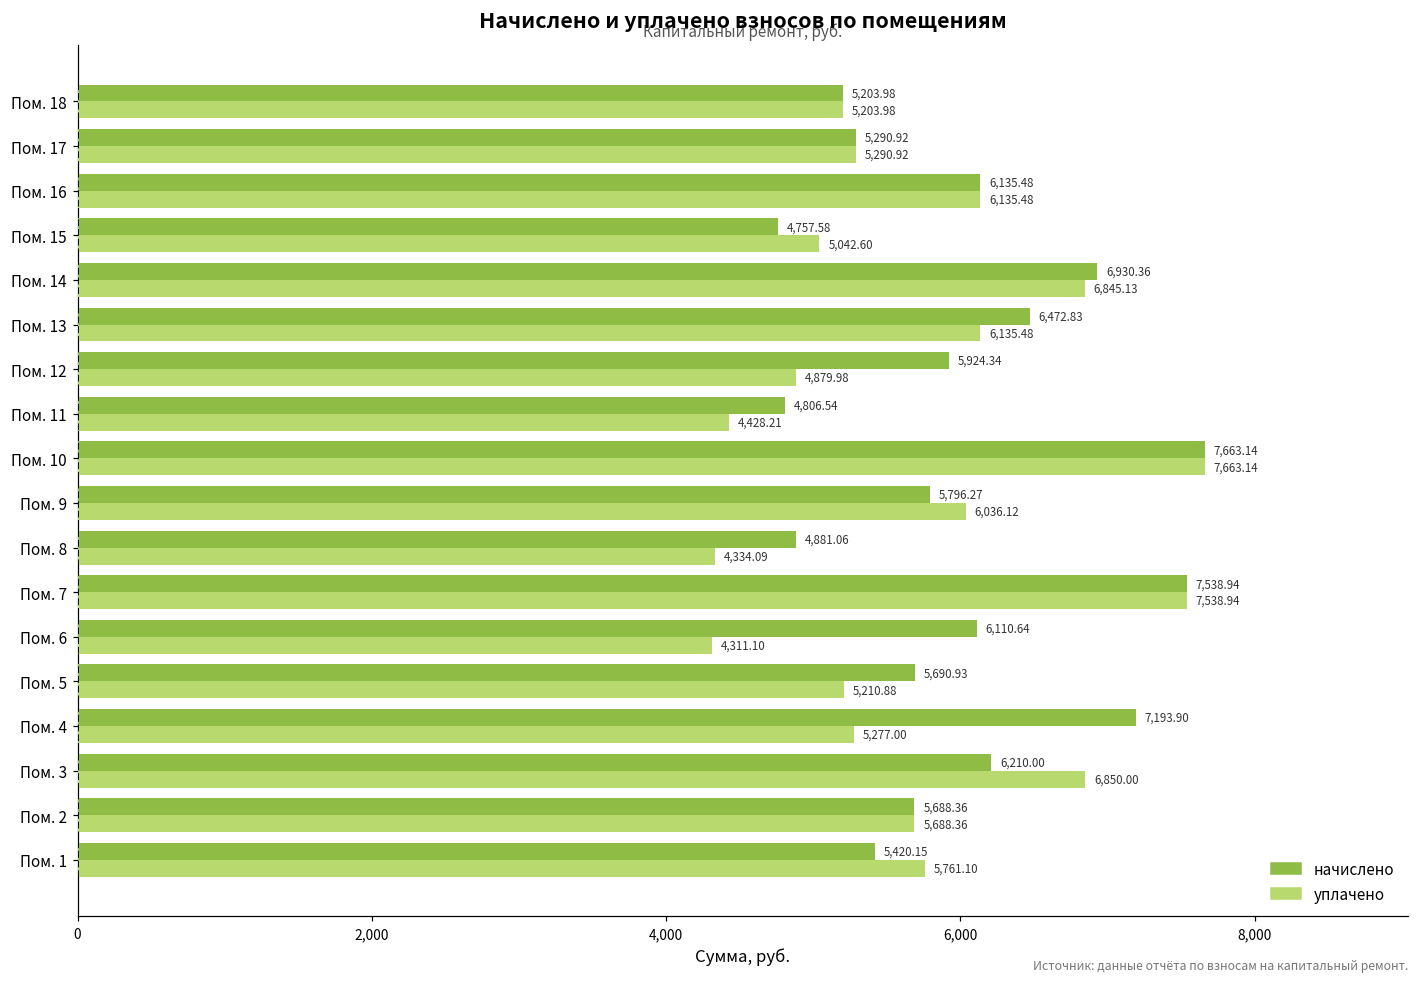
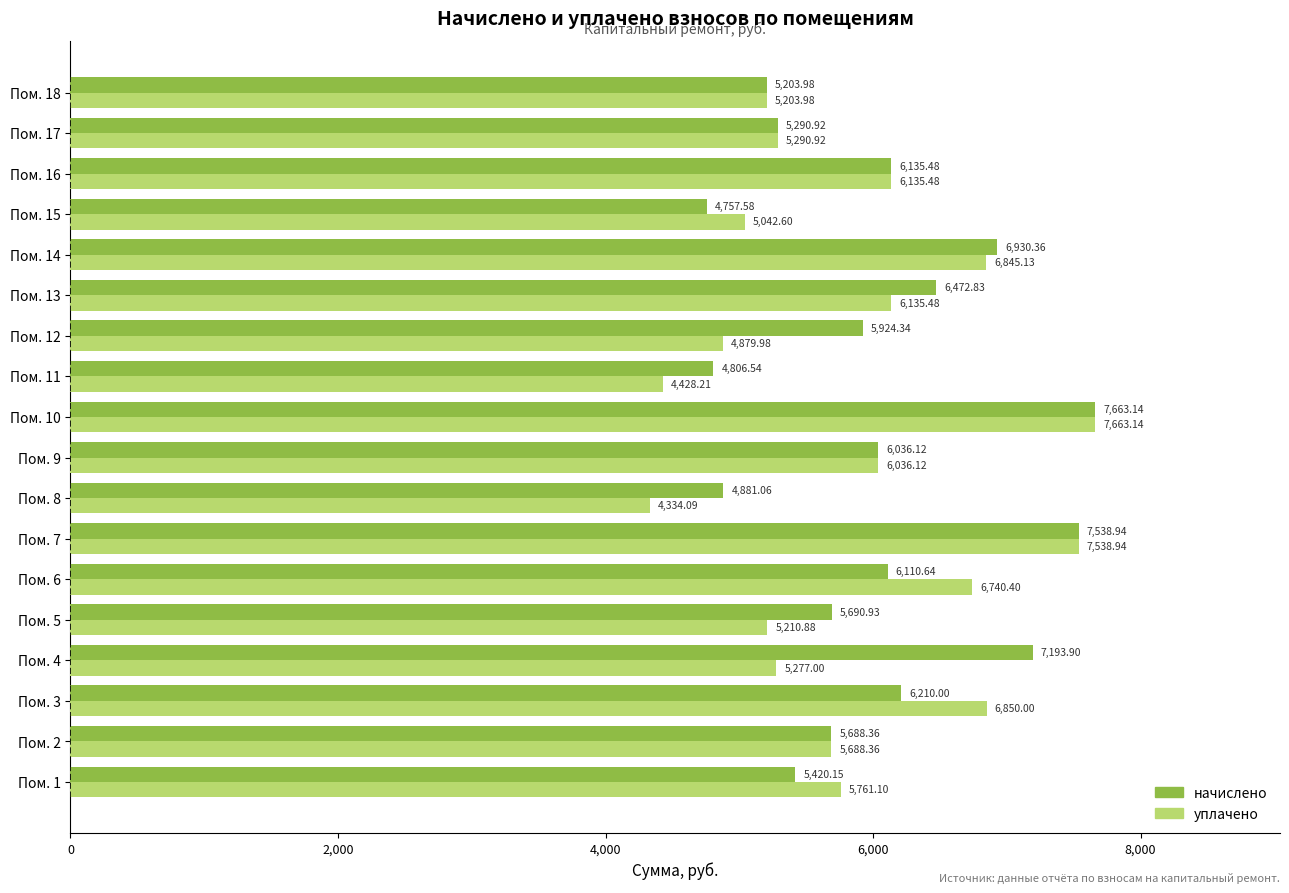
  {
    "начислено": {
      "Пом. 18": "5,203.98",
      "Пом. 17": "5,290.92",
      "Пом. 16": "6,135.48",
      "Пом. 15": "4,757.58",
      "Пом. 14": "6,930.36",
      "Пом. 13": "6,472.83",
      "Пом. 12": "5,924.34",
      "Пом. 11": "4,806.54",
      "Пом. 10": "7,663.14",
-     "Пом. 9": "5,796.27",
+     "Пом. 9": "6,036.12",
      "Пом. 8": "4,881.06",
      "Пом. 7": "7,538.94",
      "Пом. 6": "6,110.64",
      "Пом. 5": "5,690.93",
      "Пом. 4": "7,193.90",
      "Пом. 3": "6,210.00",
      "Пом. 2": "5,688.36",
      "Пом. 1": "5,420.15"
    },
    "уплачено": {
      "Пом. 18": "5,203.98",
      "Пом. 17": "5,290.92",
      "Пом. 16": "6,135.48",
      "Пом. 15": "5,042.60",
      "Пом. 14": "6,845.13",
      "Пом. 13": "6,135.48",
      "Пом. 12": "4,879.98",
      "Пом. 11": "4,428.21",
      "Пом. 10": "7,663.14",
      "Пом. 9": "6,036.12",
      "Пом. 8": "4,334.09",
      "Пом. 7": "7,538.94",
-     "Пом. 6": "4,311.10",
+     "Пом. 6": "6,740.40",
      "Пом. 5": "5,210.88",
      "Пом. 4": "5,277.00",
      "Пом. 3": "6,850.00",
      "Пом. 2": "5,688.36",
      "Пом. 1": "5,761.10"
    }
  }
